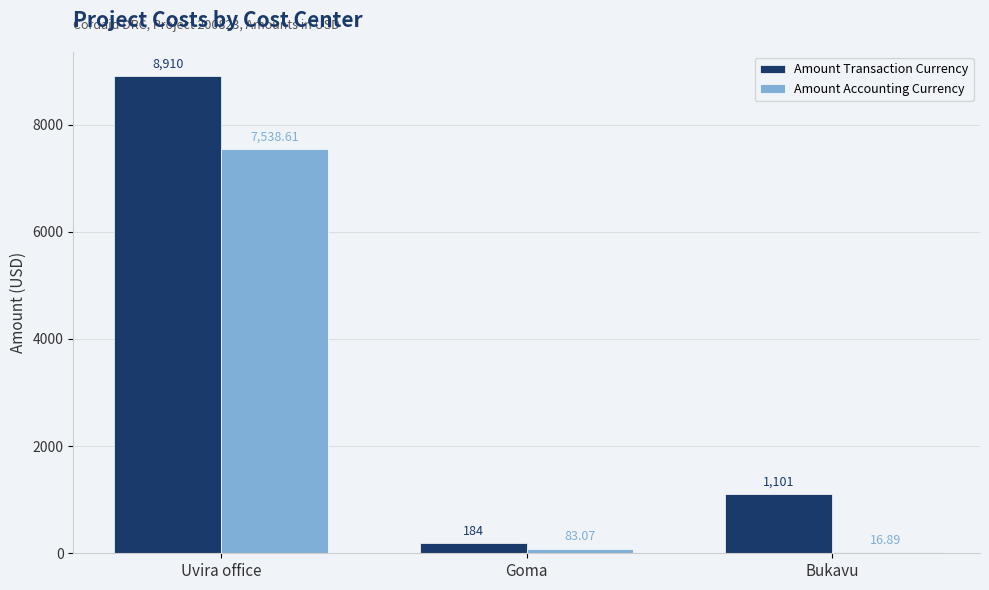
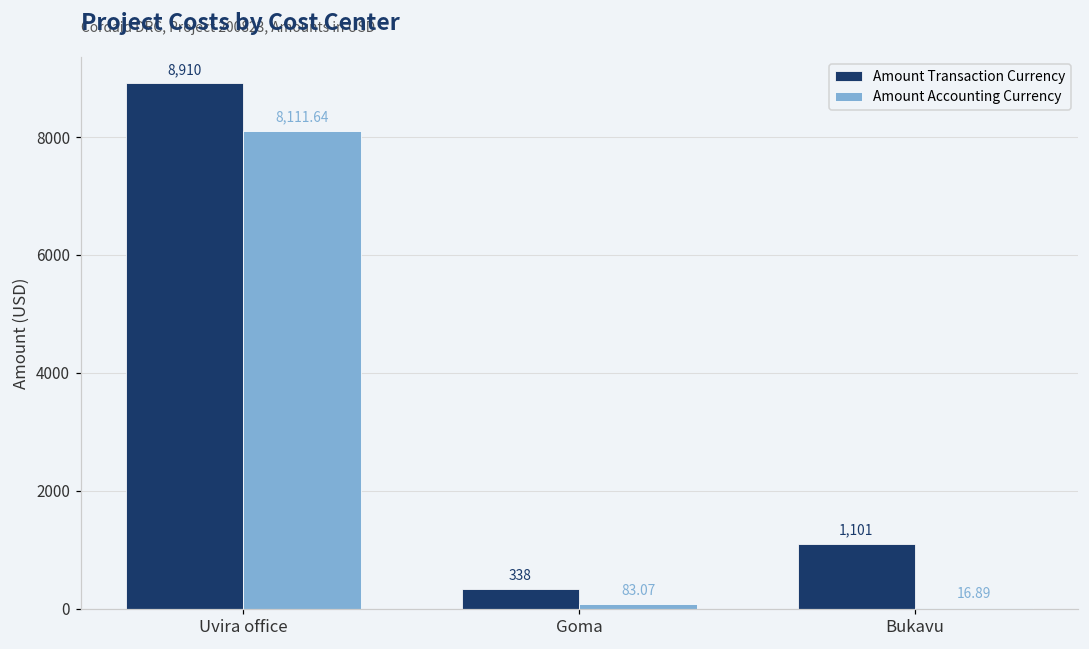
  {
    "Amount Transaction Currency": {
      "Uvira office": "8,910",
-     "Goma": "184",
+     "Goma": "338",
      "Bukavu": "1,101"
    },
    "Amount Accounting Currency": {
-     "Uvira office": "7,538.61",
+     "Uvira office": "8,111.64",
      "Goma": "83.07",
      "Bukavu": "16.89"
    }
  }
